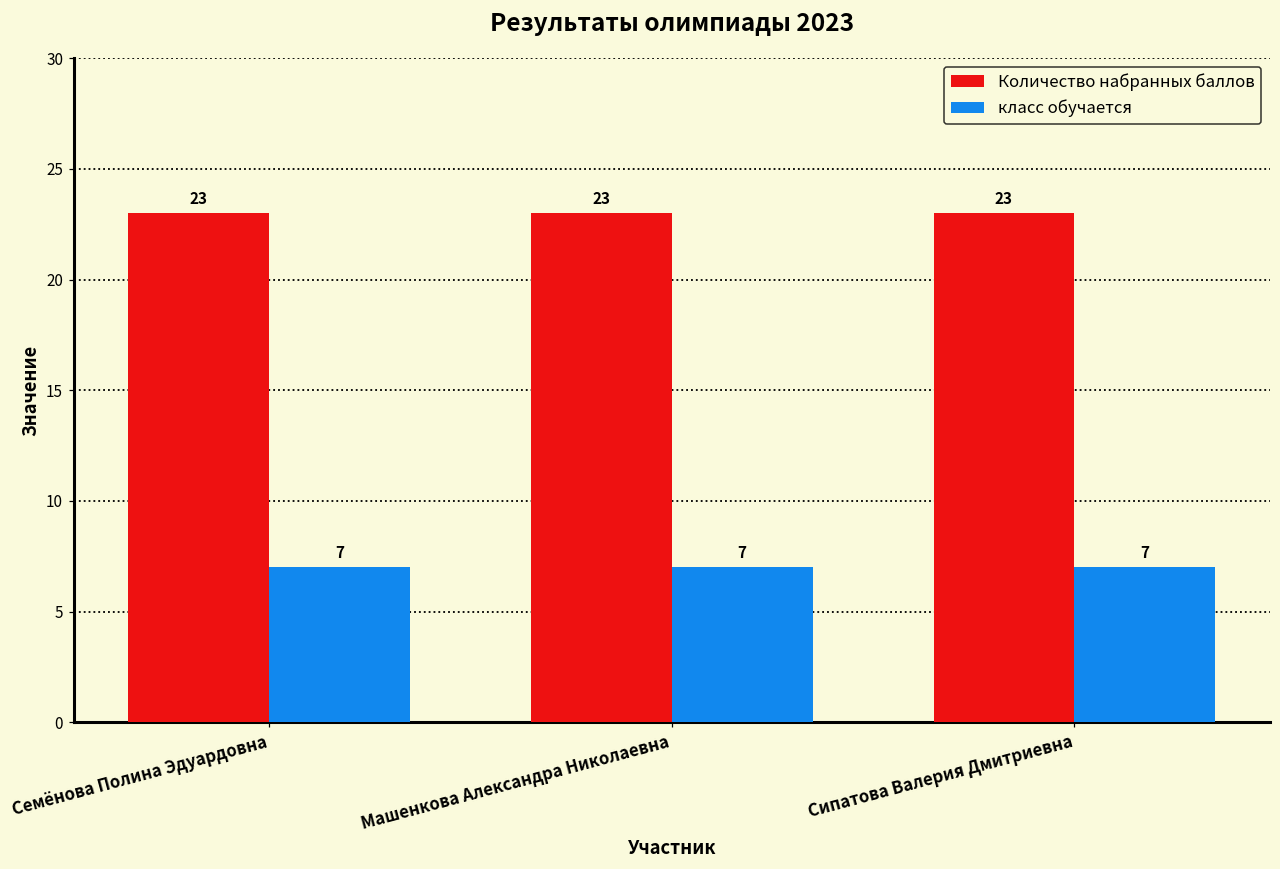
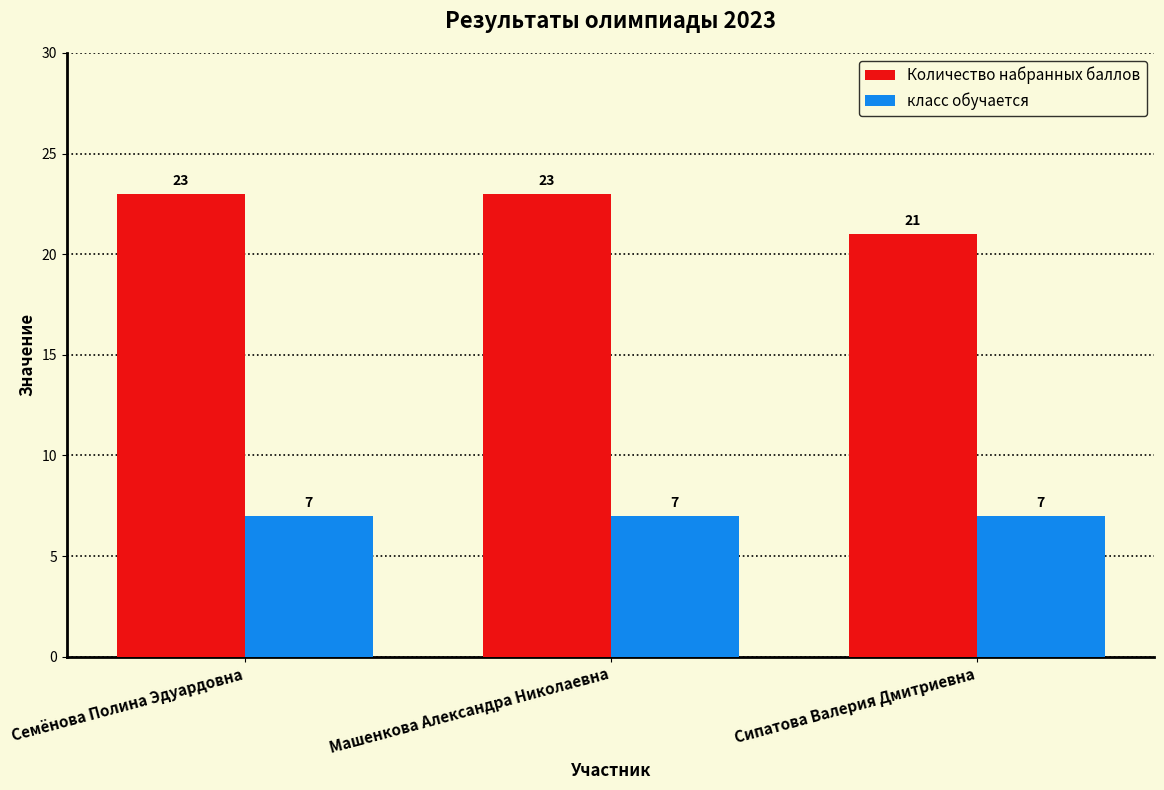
  {
    "Количество набранных баллов": {
      "Семёнова Полина Эдуардовна": 23,
      "Машенкова Александра Николаевна": 23,
-     "Сипатова Валерия Дмитриевна": 23
+     "Сипатова Валерия Дмитриевна": 21
    },
    "класс обучается": {
      "Семёнова Полина Эдуардовна": 7,
      "Машенкова Александра Николаевна": 7,
      "Сипатова Валерия Дмитриевна": 7
    }
  }
